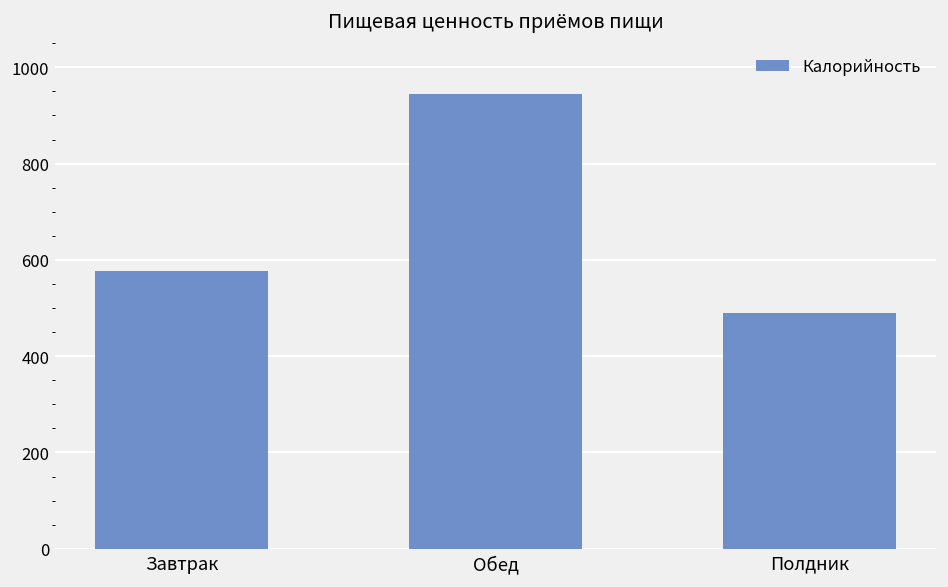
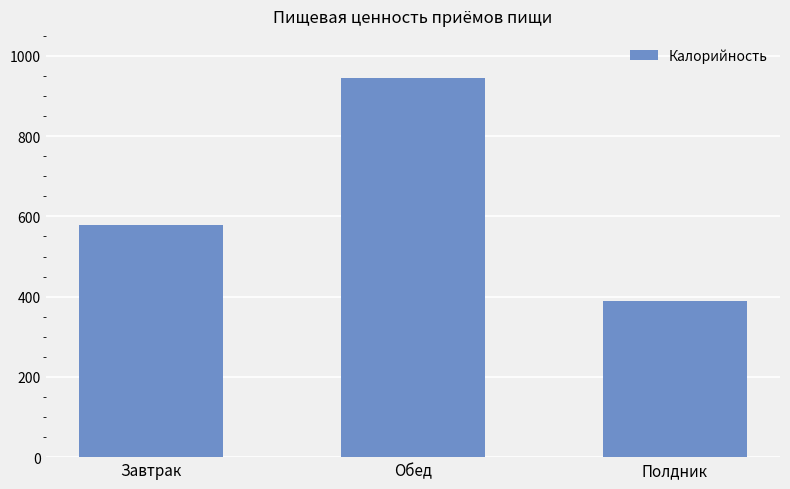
  {
    "Завтрак": 580,
    "Обед": 940,
-   "Полдник": 490
+   "Полдник": 390
  }
